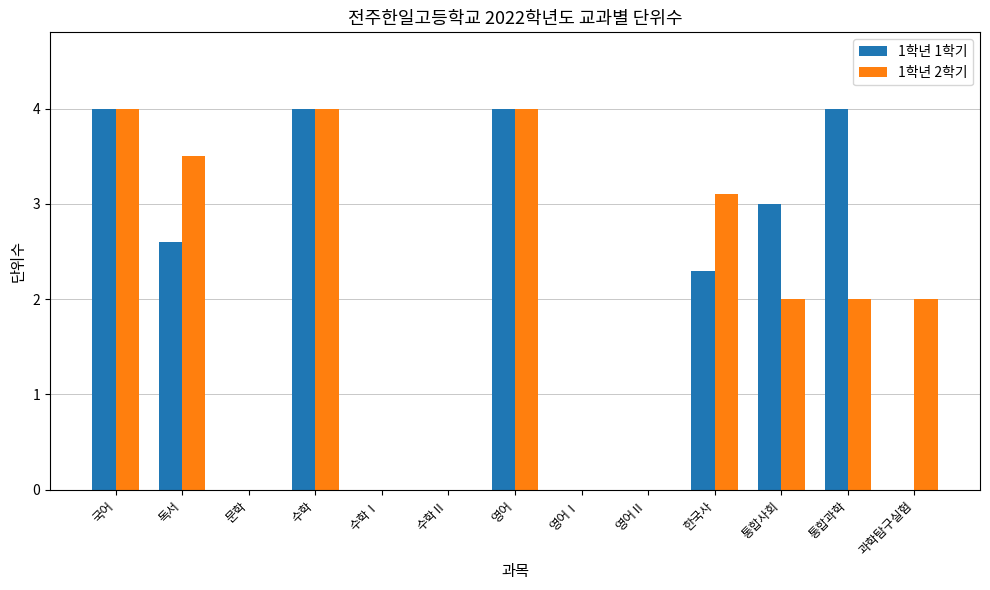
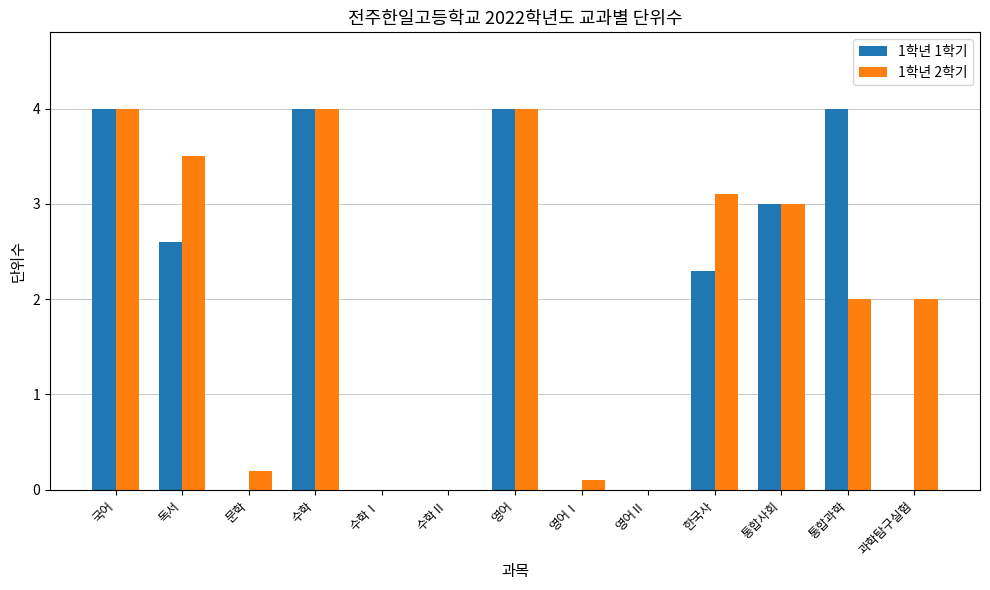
  {
    "1학년 1학기": {
      "국어": 4.0,
      "독서": 2.6,
      "문학": 0.0,
      "수학": 4.0,
      "수학Ⅰ": 0.0,
      "수학Ⅱ": 0.0,
      "영어": 4.0,
      "영어Ⅰ": 0.0,
      "영어Ⅱ": 0.0,
      "한국사": 2.3,
      "통합사회": 3.0,
      "통합과학": 4.0,
      "과학탐구실험": 0.0
    },
    "1학년 2학기": {
      "국어": 4.0,
      "독서": 3.5,
-     "문학": 0.0,
+     "문학": 0.2,
      "수학": 4.0,
      "수학Ⅰ": 0.0,
      "수학Ⅱ": 0.0,
      "영어": 4.0,
-     "영어Ⅰ": 0.0,
+     "영어Ⅰ": 0.1,
      "영어Ⅱ": 0.0,
      "한국사": 3.1,
-     "통합사회": 2,
+     "통합사회": 3,
      "통합과학": 2.0,
      "과학탐구실험": 2.0
    }
  }
